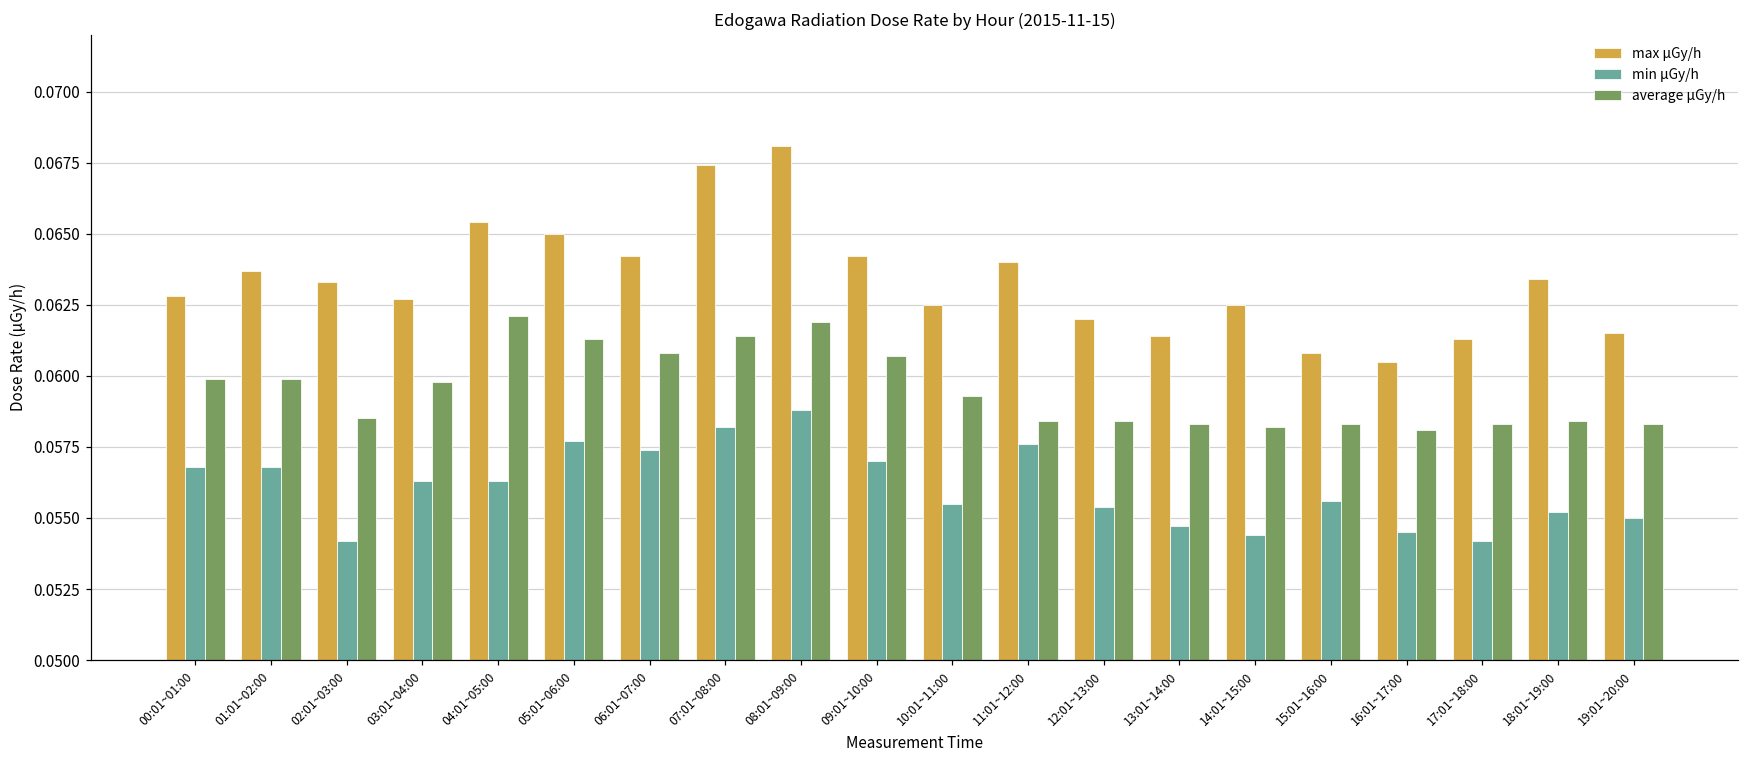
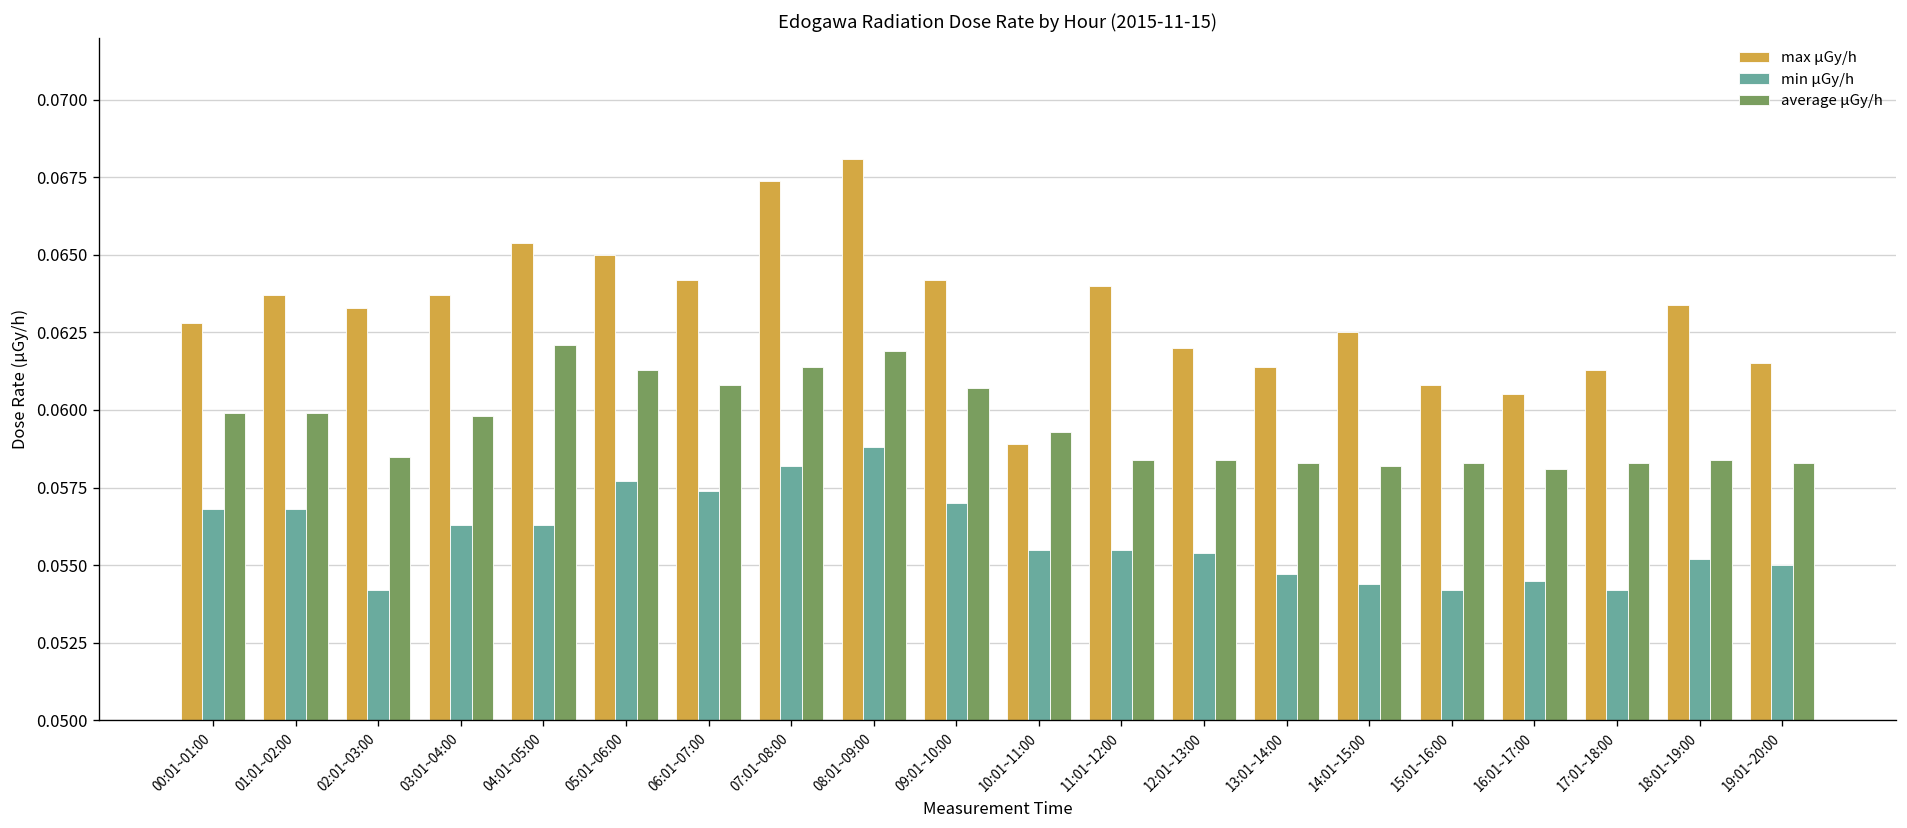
  {
    "max μGy/h": {
      "00:01~01:00": 0.0628,
      "01:01~02:00": 0.0637,
      "02:01~03:00": 0.0633,
-     "03:01~04:00": 0.0627,
+     "03:01~04:00": 0.0637,
      "04:01~05:00": 0.0654,
      "05:01~06:00": 0.0650,
      "06:01~07:00": 0.0642,
      "07:01~08:00": 0.0674,
      "08:01~09:00": 0.0681,
      "09:01~10:00": 0.0642,
-     "10:01~11:00": 0.0625,
+     "10:01~11:00": 0.0589,
      "11:01~12:00": 0.0640,
      "12:01~13:00": 0.0620,
      "13:01~14:00": 0.0614,
      "14:01~15:00": 0.0625,
      "15:01~16:00": 0.0608,
      "16:01~17:00": 0.0605,
      "17:01~18:00": 0.0613,
      "18:01~19:00": 0.0634,
      "19:01~20:00": 0.0615
    },
    "min μGy/h": {
      "00:01~01:00": 0.0568,
      "01:01~02:00": 0.0568,
      "02:01~03:00": 0.0542,
      "03:01~04:00": 0.0563,
      "04:01~05:00": 0.0563,
      "05:01~06:00": 0.0577,
      "06:01~07:00": 0.0574,
      "07:01~08:00": 0.0582,
      "08:01~09:00": 0.0588,
      "09:01~10:00": 0.0570,
      "10:01~11:00": 0.0555,
-     "11:01~12:00": 0.0576,
+     "11:01~12:00": 0.0555,
      "12:01~13:00": 0.0554,
      "13:01~14:00": 0.0547,
      "14:01~15:00": 0.0544,
-     "15:01~16:00": 0.0556,
+     "15:01~16:00": 0.0542,
      "16:01~17:00": 0.0545,
      "17:01~18:00": 0.0542,
      "18:01~19:00": 0.0552,
      "19:01~20:00": 0.0550
    },
    "average μGy/h": {
      "00:01~01:00": 0.0599,
      "01:01~02:00": 0.0599,
      "02:01~03:00": 0.0585,
      "03:01~04:00": 0.0598,
      "04:01~05:00": 0.0621,
      "05:01~06:00": 0.0613,
      "06:01~07:00": 0.0608,
      "07:01~08:00": 0.0614,
      "08:01~09:00": 0.0619,
      "09:01~10:00": 0.0607,
      "10:01~11:00": 0.0593,
      "11:01~12:00": 0.0584,
      "12:01~13:00": 0.0584,
      "13:01~14:00": 0.0583,
      "14:01~15:00": 0.0582,
      "15:01~16:00": 0.0583,
      "16:01~17:00": 0.0581,
      "17:01~18:00": 0.0583,
      "18:01~19:00": 0.0584,
      "19:01~20:00": 0.0583
    }
  }
